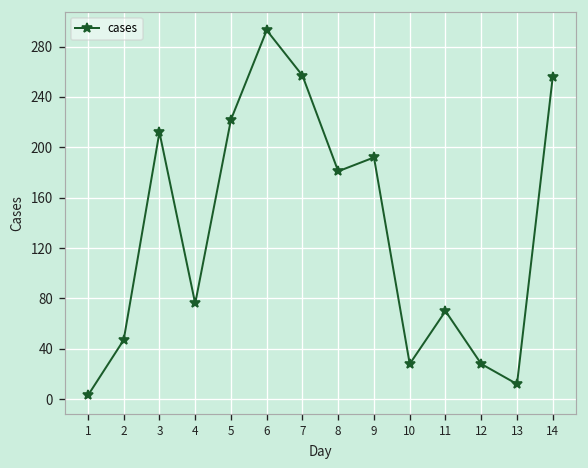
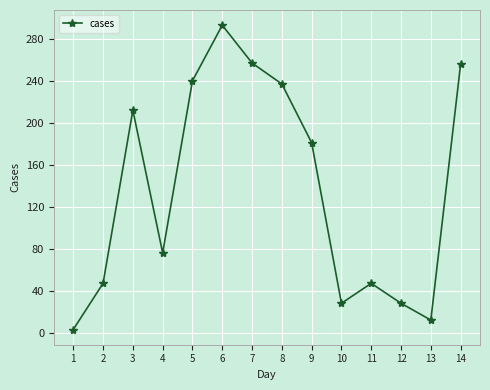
  {
    "1": 3,
    "2": 47,
    "3": 212,
    "4": 76,
-   "5": 222,
+   "5": 240,
    "6": 293,
    "7": 257,
-   "8": 181,
-   "9": 192,
+   "8": 237,
+   "9": 181,
    "10": 28,
-   "11": 70,
+   "11": 47,
    "12": 28,
    "13": 12,
    "14": 256
  }
